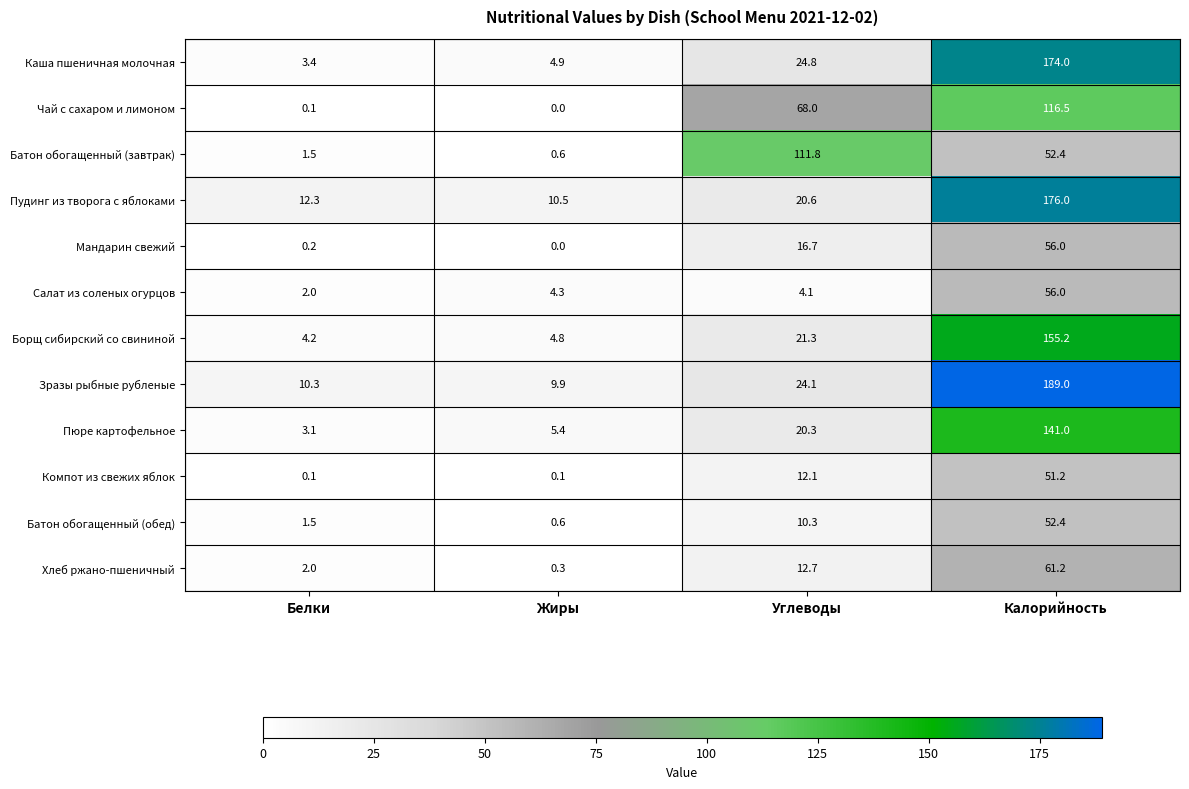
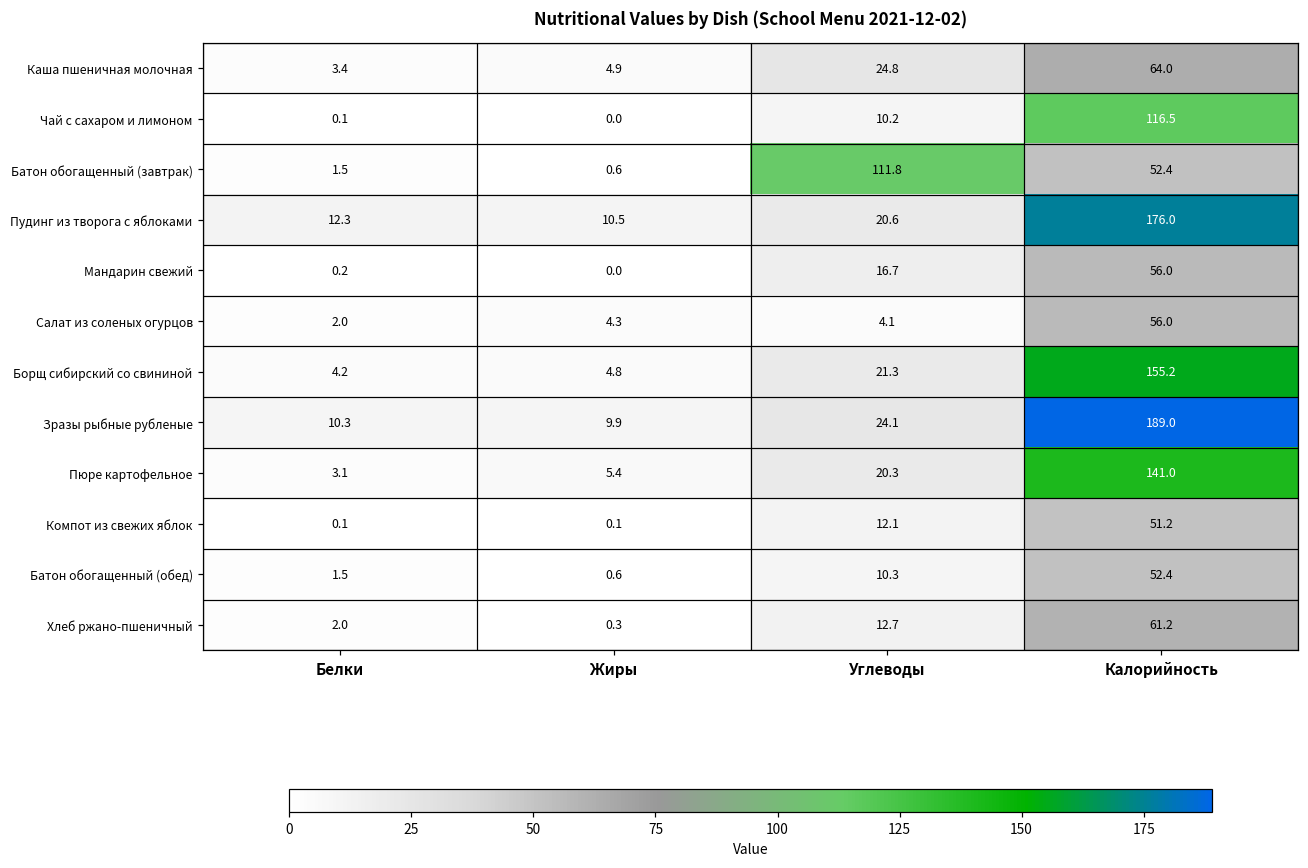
  {
    "Каша пшеничная молочная": {
      "Белки": 3.4,
      "Жиры": 4.9,
      "Углеводы": 24.8,
-     "Калорийность": 174.0
+     "Калорийность": 64.0
    },
    "Чай с сахаром и лимоном": {
      "Белки": 0.1,
      "Жиры": 0.0,
-     "Углеводы": 68.0,
+     "Углеводы": 10.2,
      "Калорийность": 116.5
    },
    "Батон обогащенный (завтрак)": {
      "Белки": 1.5,
      "Жиры": 0.6,
      "Углеводы": 111.8,
      "Калорийность": 52.4
    },
    "Пудинг из творога с яблоками": {
      "Белки": 12.3,
      "Жиры": 10.5,
      "Углеводы": 20.6,
      "Калорийность": 176.0
    },
    "Мандарин свежий": {
      "Белки": 0.2,
      "Жиры": 0.0,
      "Углеводы": 16.7,
      "Калорийность": 56.0
    },
    "Салат из соленых огурцов": {
      "Белки": 2.0,
      "Жиры": 4.3,
      "Углеводы": 4.1,
      "Калорийность": 56.0
    },
    "Борщ сибирский со свининой": {
      "Белки": 4.2,
      "Жиры": 4.8,
      "Углеводы": 21.3,
      "Калорийность": 155.2
    },
    "Зразы рыбные рубленые": {
      "Белки": 10.3,
      "Жиры": 9.9,
      "Углеводы": 24.1,
      "Калорийность": 189.0
    },
    "Пюре картофельное": {
      "Белки": 3.1,
      "Жиры": 5.4,
      "Углеводы": 20.3,
      "Калорийность": 141.0
    },
    "Компот из свежих яблок": {
      "Белки": 0.1,
      "Жиры": 0.1,
      "Углеводы": 12.1,
      "Калорийность": 51.2
    },
    "Батон обогащенный (обед)": {
      "Белки": 1.5,
      "Жиры": 0.6,
      "Углеводы": 10.3,
      "Калорийность": 52.4
    },
    "Хлеб ржано-пшеничный": {
      "Белки": 2.0,
      "Жиры": 0.3,
      "Углеводы": 12.7,
      "Калорийность": 61.2
    }
  }
